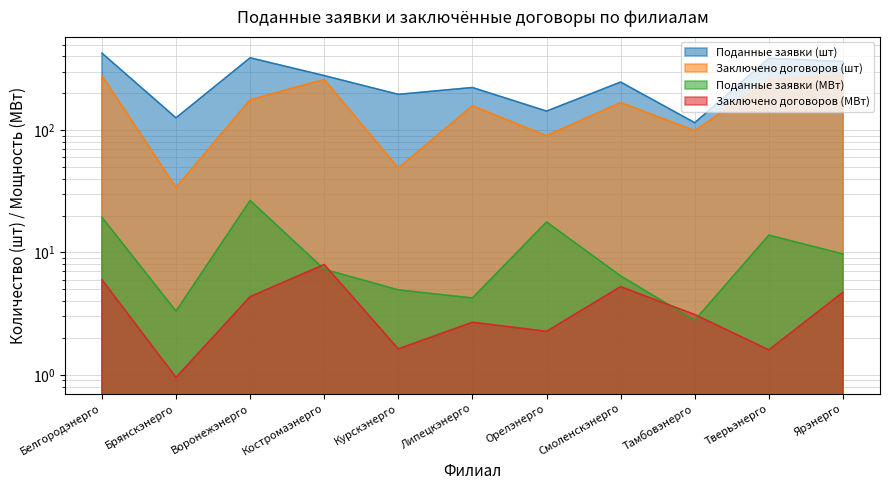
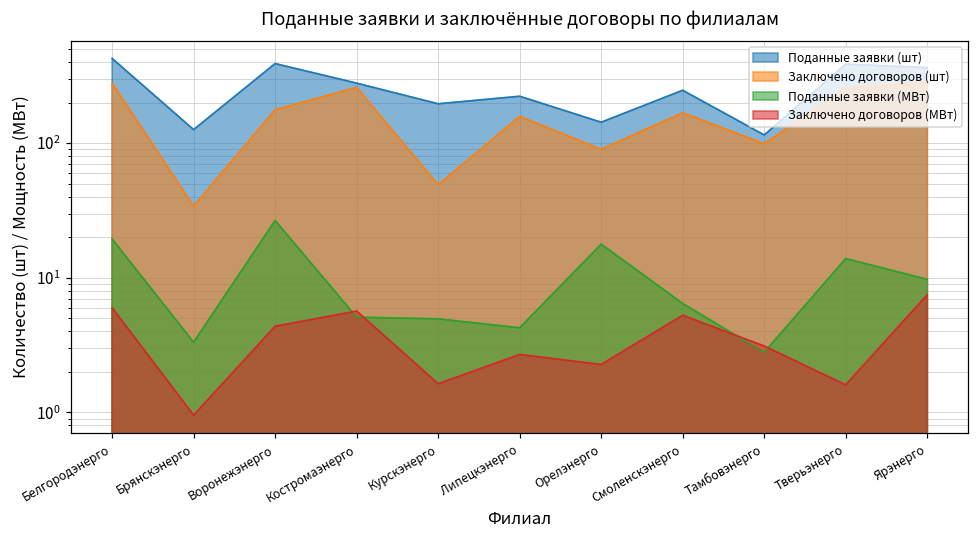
  {
    "Поданные заявки (шт)": {
      "Белгородэнерго": 430,
      "Брянскэнерго": 130,
      "Воронежэнерго": 390,
      "Костромаэнерго": 280,
      "Курскэнерго": 200,
      "Липецкэнерго": 220,
      "Орелэнерго": 140,
      "Смоленскэнерго": 250,
      "Тамбовэнерго": 120
    },
    "Заключено договоров (шт)": {
      "Белгородэнерго": 280,
      "Брянскэнерго": 34,
      "Воронежэнерго": 180,
      "Костромаэнерго": 260,
      "Курскэнерго": 49,
      "Липецкэнерго": 160,
      "Орелэнерго": 90,
      "Смоленскэнерго": 170,
      "Тамбовэнерго": 100
    },
    "Поданные заявки (МВт)": {
      "Белгородэнерго": 19,
      "Брянскэнерго": 3.3,
      "Воронежэнерго": 27,
-     "Костромаэнерго": 7,
+     "Костромаэнерго": 5.1,
      "Курскэнерго": 4.9,
      "Липецкэнерго": 4.2,
      "Орелэнерго": 18,
      "Смоленскэнерго": 6,
      "Тамбовэнерго": 2.8,
      "Тверьэнерго": 14,
      "Ярэнерго": 10
    },
    "Заключено договоров (МВт)": {
      "Белгородэнерго": 6,
      "Брянскэнерго": 1.0,
      "Воронежэнерго": 4.4,
-     "Костромаэнерго": 8,
+     "Костромаэнерго": 6,
      "Курскэнерго": 1.6,
      "Липецкэнерго": 2.7,
      "Орелэнерго": 2.3,
      "Смоленскэнерго": 5.3,
      "Тамбовэнерго": 3.1,
      "Тверьэнерго": 1.6,
-     "Ярэнерго": 4.7
+     "Ярэнерго": 7
    }
  }
